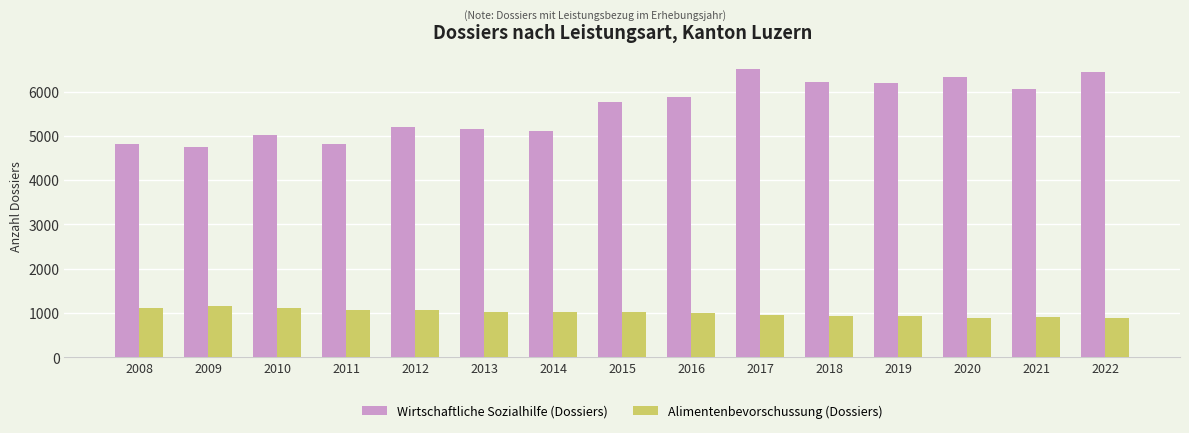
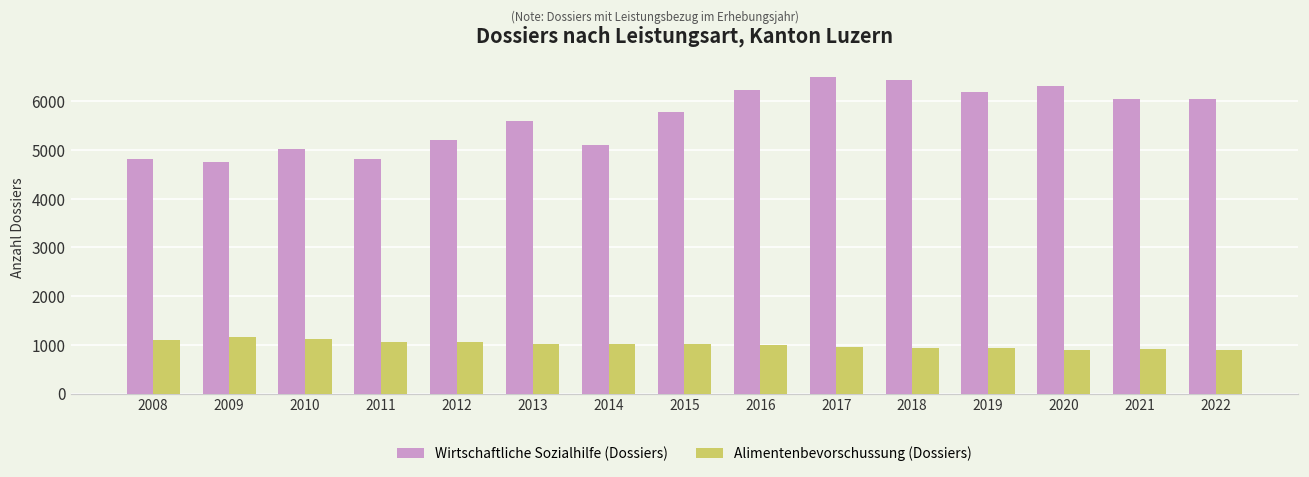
  {
    "Wirtschaftliche Sozialhilfe (Dossiers)": {
      "2008": 4800,
      "2009": 4700,
      "2010": 5000,
      "2011": 4800,
      "2012": 5200,
-     "2013": 5200,
+     "2013": 5600,
      "2014": 5100,
      "2015": 5800,
-     "2016": 5900,
+     "2016": 6200,
      "2017": 6500,
-     "2018": 6200,
+     "2018": 6400,
      "2019": 6200,
      "2020": 6300,
      "2021": 6000,
-     "2022": 6500
+     "2022": 6100
    },
    "Alimentenbevorschussung (Dossiers)": {
      "2008": 1100,
      "2009": 1200,
      "2010": 1100,
      "2011": 1100,
      "2012": 1100,
      "2013": 1000,
      "2014": 1000,
      "2015": 1000,
      "2016": 1000,
      "2017": 1000,
      "2018": 900,
      "2019": 900,
      "2020": 900,
      "2021": 900,
      "2022": 900
    }
  }
